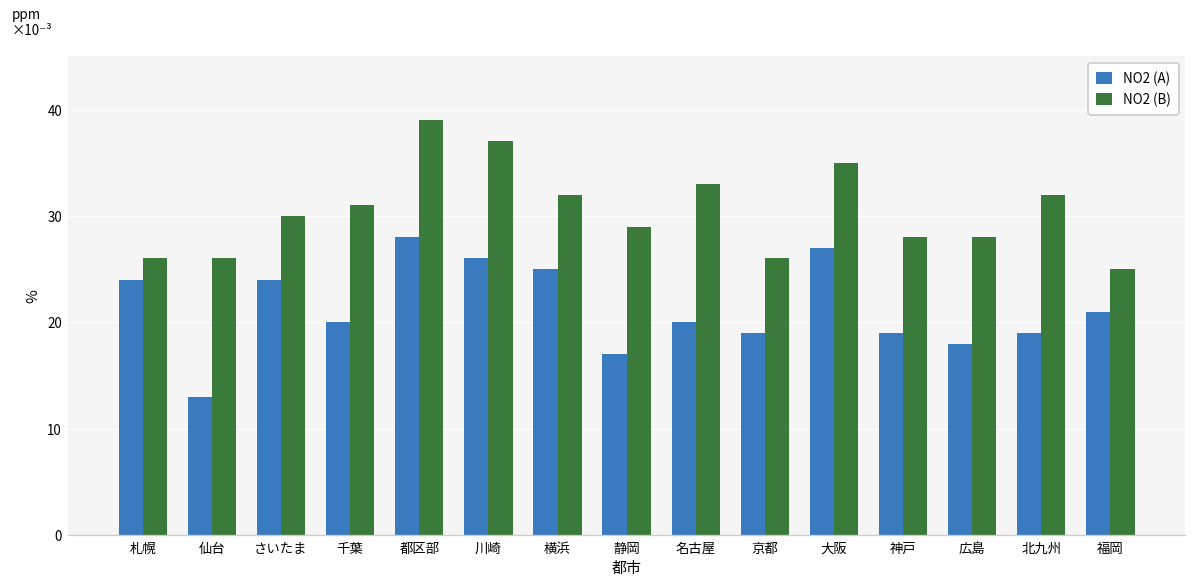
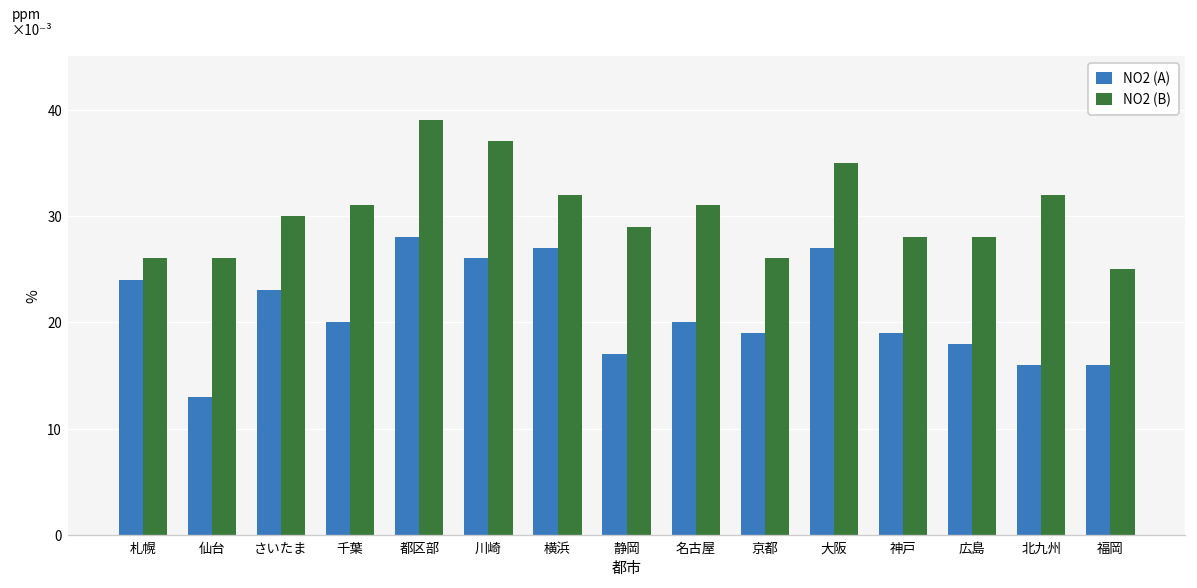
  {
    "NO2 (A)": {
      "札幌": 24,
      "仙台": 13,
-     "さいたま": 24,
+     "さいたま": 23,
      "千葉": 20,
      "都区部": 28,
      "川崎": 26,
-     "横浜": 25,
+     "横浜": 27,
      "静岡": 17,
      "名古屋": 20,
      "京都": 19,
      "大阪": 27,
      "神戸": 19,
      "広島": 18,
-     "北九州": 19,
-     "福岡": 21
+     "北九州": 16,
+     "福岡": 16
    },
    "NO2 (B)": {
      "札幌": 26,
      "仙台": 26,
      "さいたま": 30,
      "千葉": 31,
      "都区部": 39,
      "川崎": 37,
      "横浜": 32,
      "静岡": 29,
-     "名古屋": 33,
+     "名古屋": 31,
      "京都": 26,
      "大阪": 35,
      "神戸": 28,
      "広島": 28,
      "北九州": 32,
      "福岡": 25
    }
  }
